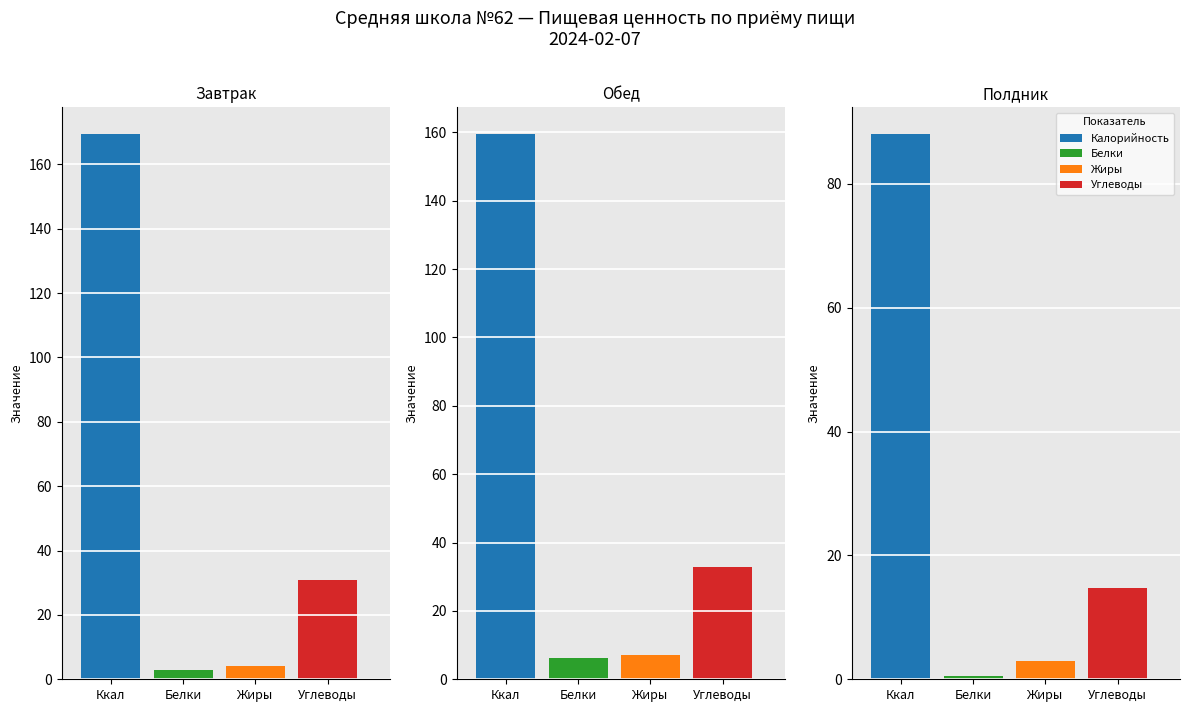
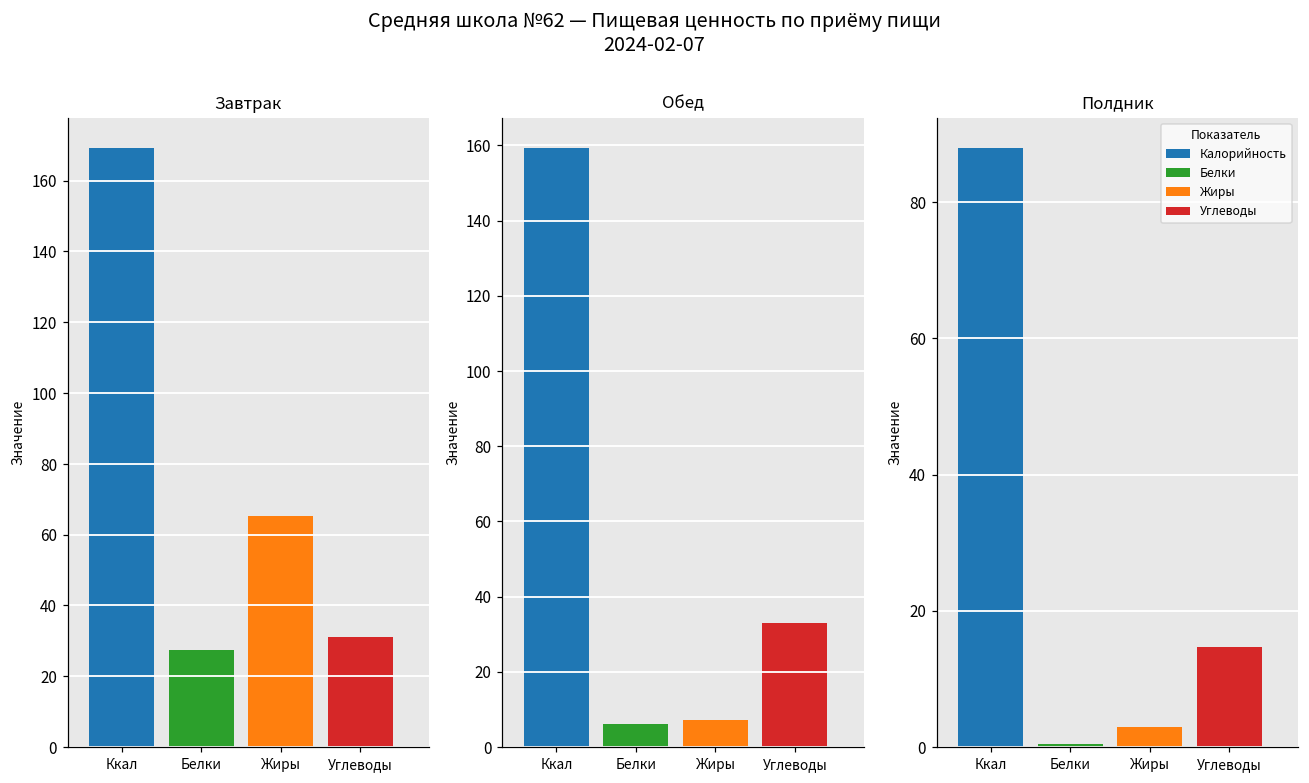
  {
    "Завтрак": {
      "Ккал": 169,
-     "Белки": 3,
-     "Жиры": 4,
+     "Белки": 28,
+     "Жиры": 65,
      "Углеводы": 31
    },
    "Обед": {
      "Ккал": 159,
      "Белки": 6,
      "Жиры": 7,
      "Углеводы": 33
    },
    "Полдник": {
      "Ккал": 88,
      "Белки": 0,
      "Жиры": 3,
      "Углеводы": 15
    }
  }
